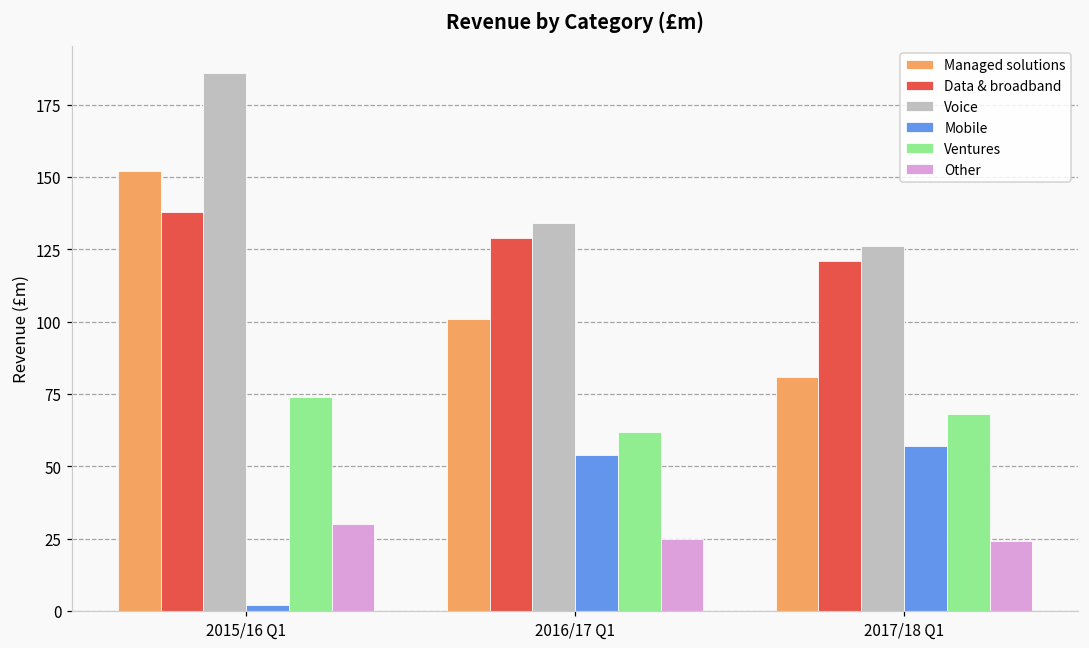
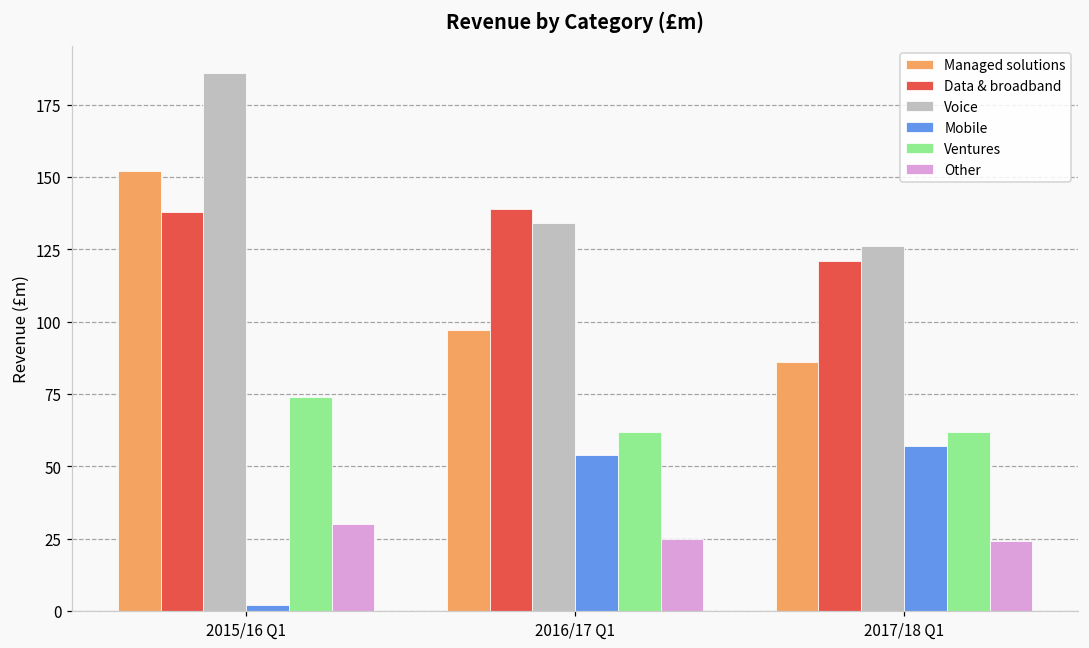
  {
    "Managed solutions": {
      "2015/16 Q1": 152,
-     "2016/17 Q1": 101,
-     "2017/18 Q1": 81
+     "2016/17 Q1": 97,
+     "2017/18 Q1": 86
    },
    "Data & broadband": {
      "2015/16 Q1": 138,
-     "2016/17 Q1": 129,
+     "2016/17 Q1": 139,
      "2017/18 Q1": 121
    },
    "Mobile": {
      "2015/16 Q1": 2,
      "2016/17 Q1": 54,
      "2017/18 Q1": 57
    },
    "Ventures": {
      "2015/16 Q1": 74,
      "2016/17 Q1": 62,
-     "2017/18 Q1": 68
+     "2017/18 Q1": 62
    }
  }
